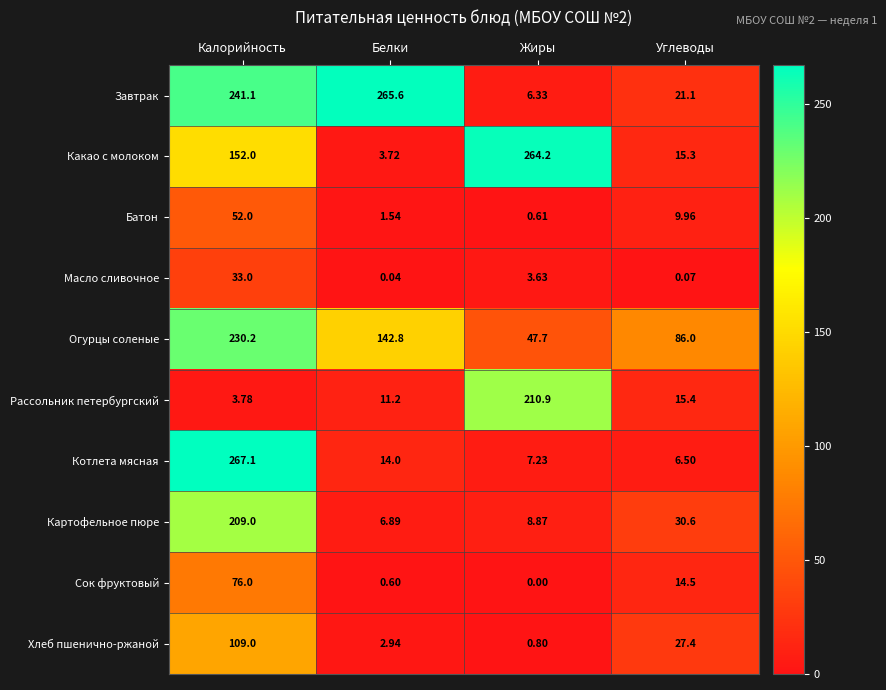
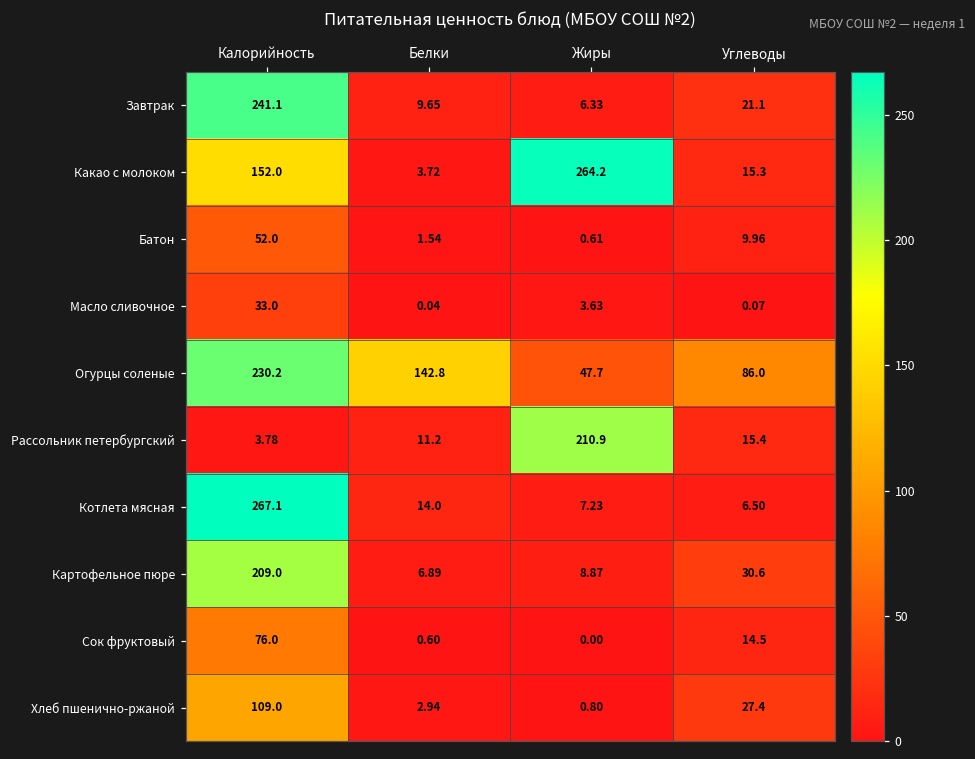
  {
    "Завтрак": {
      "Калорийность": 241.1,
-     "Белки": 265.6,
+     "Белки": 9.65,
      "Жиры": 6.33,
      "Углеводы": 21.1
    },
    "Какао с молоком": {
      "Калорийность": 152.0,
      "Белки": 3.72,
      "Жиры": 264.2,
      "Углеводы": 15.3
    },
    "Батон": {
      "Калорийность": 52.0,
      "Белки": 1.54,
      "Жиры": 0.61,
      "Углеводы": 9.96
    },
    "Масло сливочное": {
      "Калорийность": 33.0,
      "Белки": 0.04,
      "Жиры": 3.63,
      "Углеводы": 0.07
    },
    "Огурцы соленые": {
      "Калорийность": 230.2,
      "Белки": 142.8,
      "Жиры": 47.7,
      "Углеводы": 86.0
    },
    "Рассольник петербургский": {
      "Калорийность": 3.78,
      "Белки": 11.2,
      "Жиры": 210.9,
      "Углеводы": 15.4
    },
    "Котлета мясная": {
      "Калорийность": 267.1,
      "Белки": 14.0,
      "Жиры": 7.23,
      "Углеводы": 6.50
    },
    "Картофельное пюре": {
      "Калорийность": 209.0,
      "Белки": 6.89,
      "Жиры": 8.87,
      "Углеводы": 30.6
    },
    "Сок фруктовый": {
      "Калорийность": 76.0,
      "Белки": 0.60,
      "Жиры": 0.00,
      "Углеводы": 14.5
    },
    "Хлеб пшенично-ржаной": {
      "Калорийность": 109.0,
      "Белки": 2.94,
      "Жиры": 0.80,
      "Углеводы": 27.4
    }
  }
